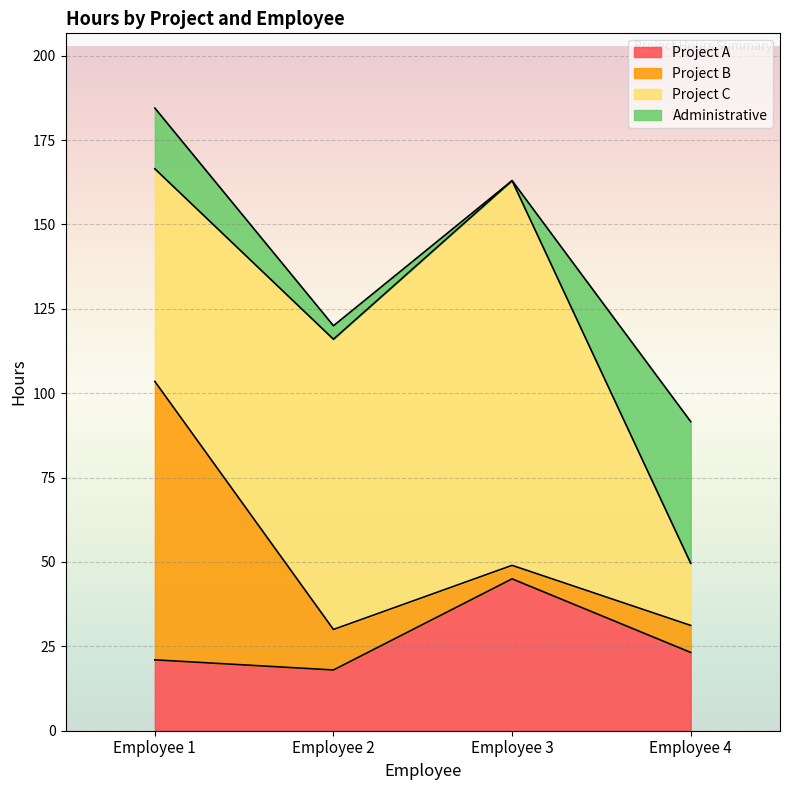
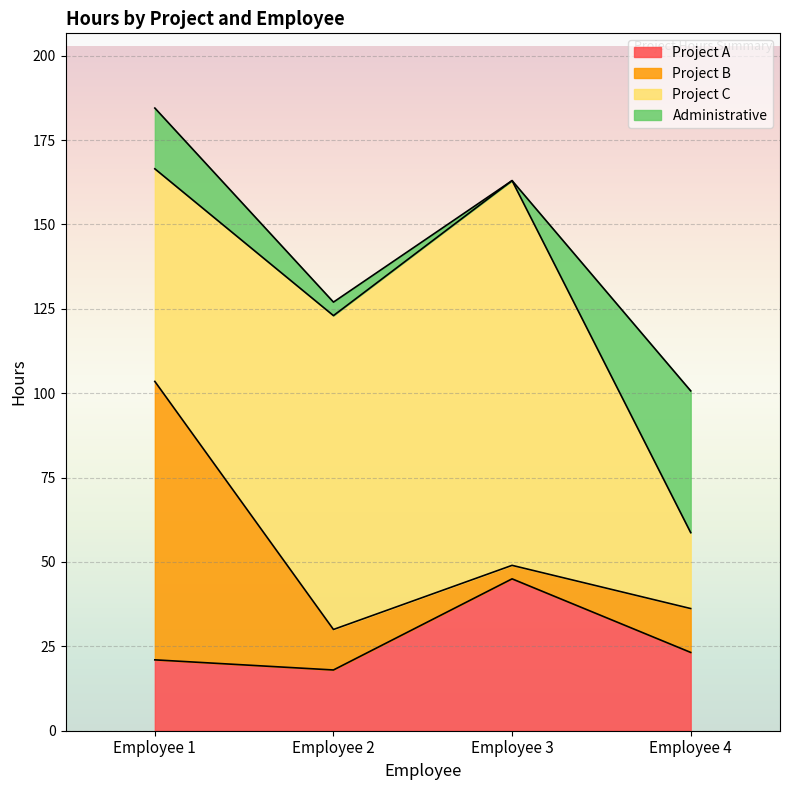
  {
    "Project A": {
      "Employee 1": 21,
      "Employee 2": 18,
      "Employee 3": 45,
      "Employee 4": 23
    },
    "Project B": {
      "Employee 1": 83,
      "Employee 2": 12,
      "Employee 3": 4,
-     "Employee 4": 8
+     "Employee 4": 13
    },
    "Project C": {
      "Employee 1": 63,
-     "Employee 2": 86,
-     "Employee 4": 18
+     "Employee 2": 93,
+     "Employee 4": 23
    },
    "Administrative": {
      "Employee 1": 18,
      "Employee 2": 4,
      "Employee 4": 42
    }
  }
